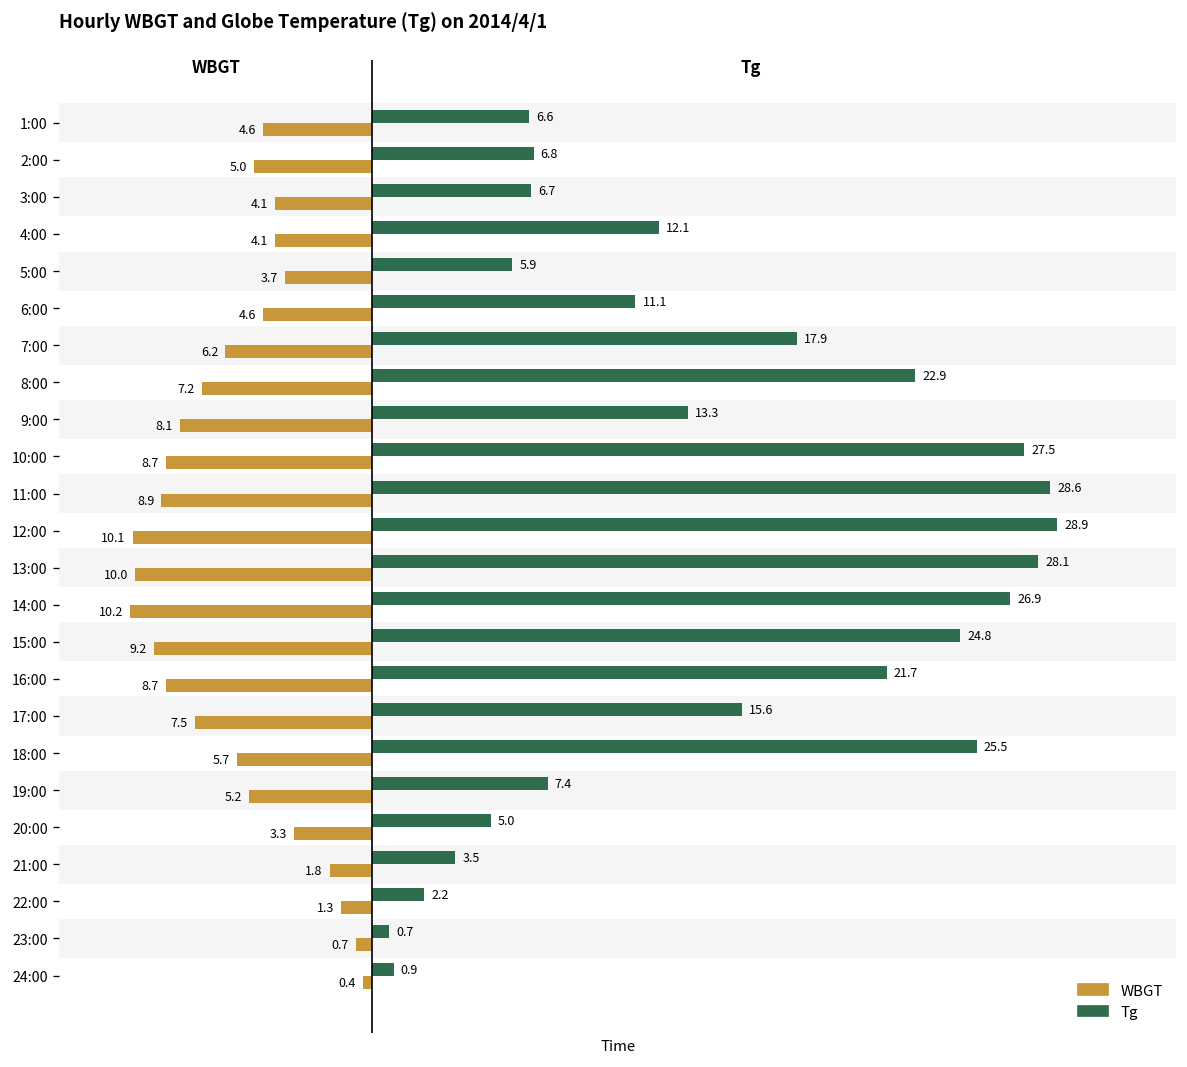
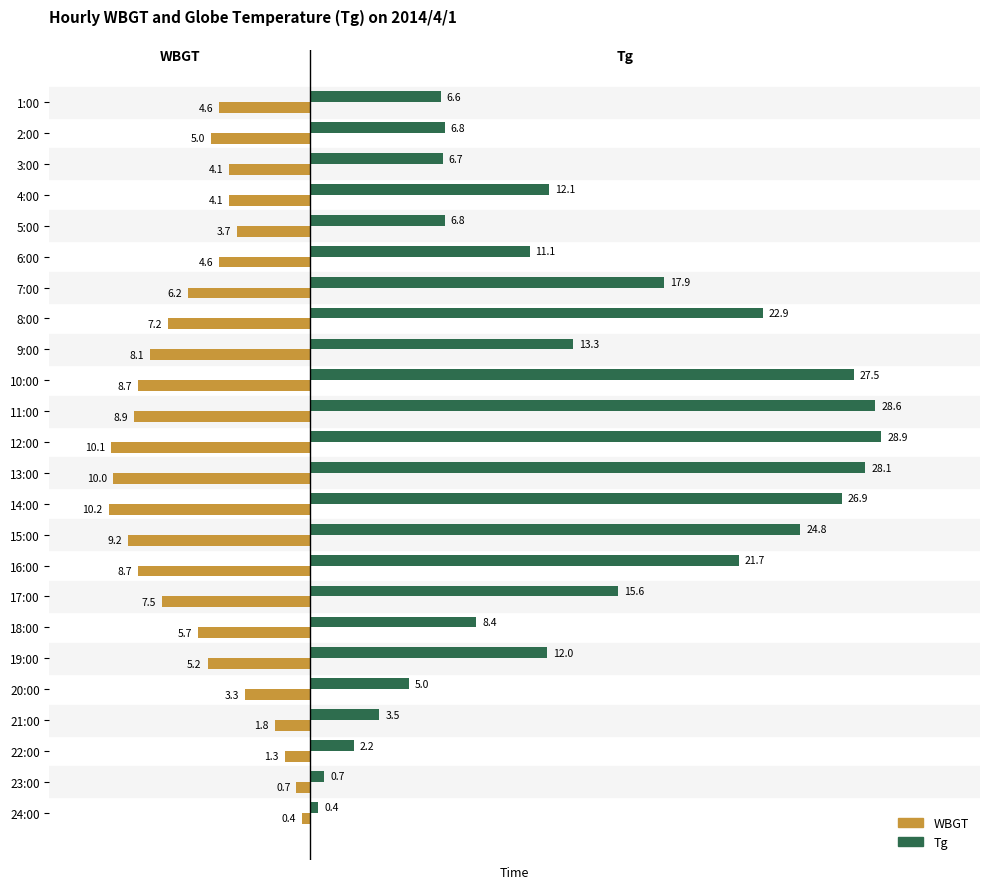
  {
    "Tg": {
      "1:00": 6.6,
      "2:00": 6.8,
      "3:00": 6.7,
      "4:00": 12.1,
-     "5:00": 5.9,
+     "5:00": 6.8,
      "6:00": 11.1,
      "7:00": 17.9,
      "8:00": 22.9,
      "9:00": 13.3,
      "10:00": 27.5,
      "11:00": 28.6,
      "12:00": 28.9,
      "13:00": 28.1,
      "14:00": 26.9,
      "15:00": 24.8,
      "16:00": 21.7,
      "17:00": 15.6,
-     "18:00": 25.5,
-     "19:00": 7.4,
+     "18:00": 8.4,
+     "19:00": 12.0,
      "20:00": 5.0,
      "21:00": 3.5,
      "22:00": 2.2,
      "23:00": 0.7,
-     "24:00": 0.9
+     "24:00": 0.4
    }
  }
